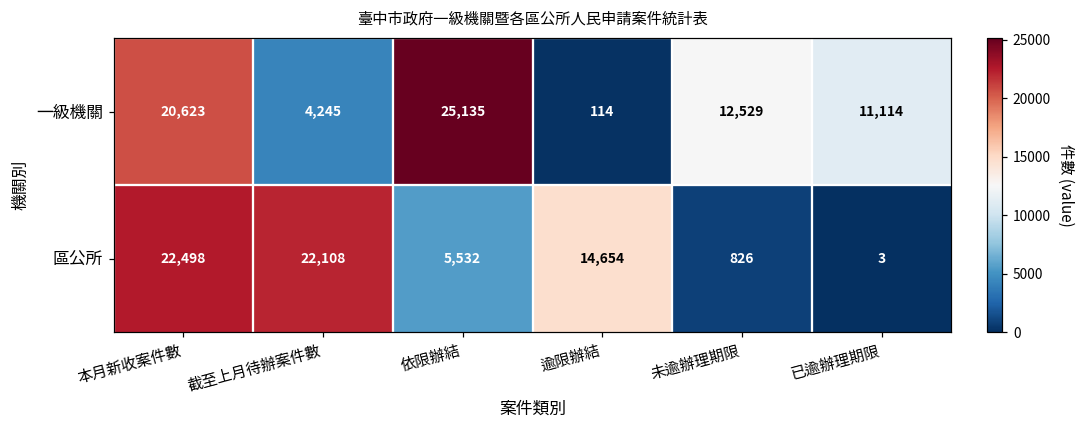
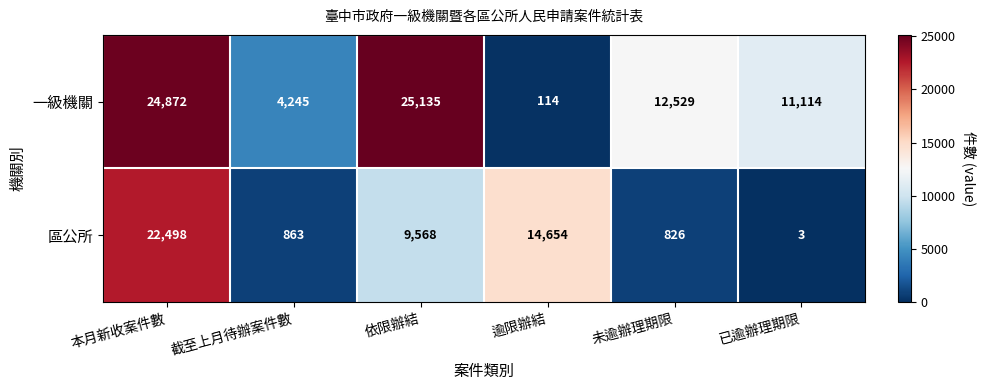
  {
    "一級機關": {
-     "本月新收案件數": "20,623",
+     "本月新收案件數": "24,872",
      "截至上月待辦案件數": "4,245",
      "依限辦結": "25,135",
      "逾限辦結": "114",
      "未逾辦理期限": "12,529",
      "已逾辦理期限": "11,114"
    },
    "區公所": {
      "本月新收案件數": "22,498",
-     "截至上月待辦案件數": "22,108",
-     "依限辦結": "5,532",
+     "截至上月待辦案件數": "863",
+     "依限辦結": "9,568",
      "逾限辦結": "14,654",
      "未逾辦理期限": "826",
      "已逾辦理期限": "3"
    }
  }
